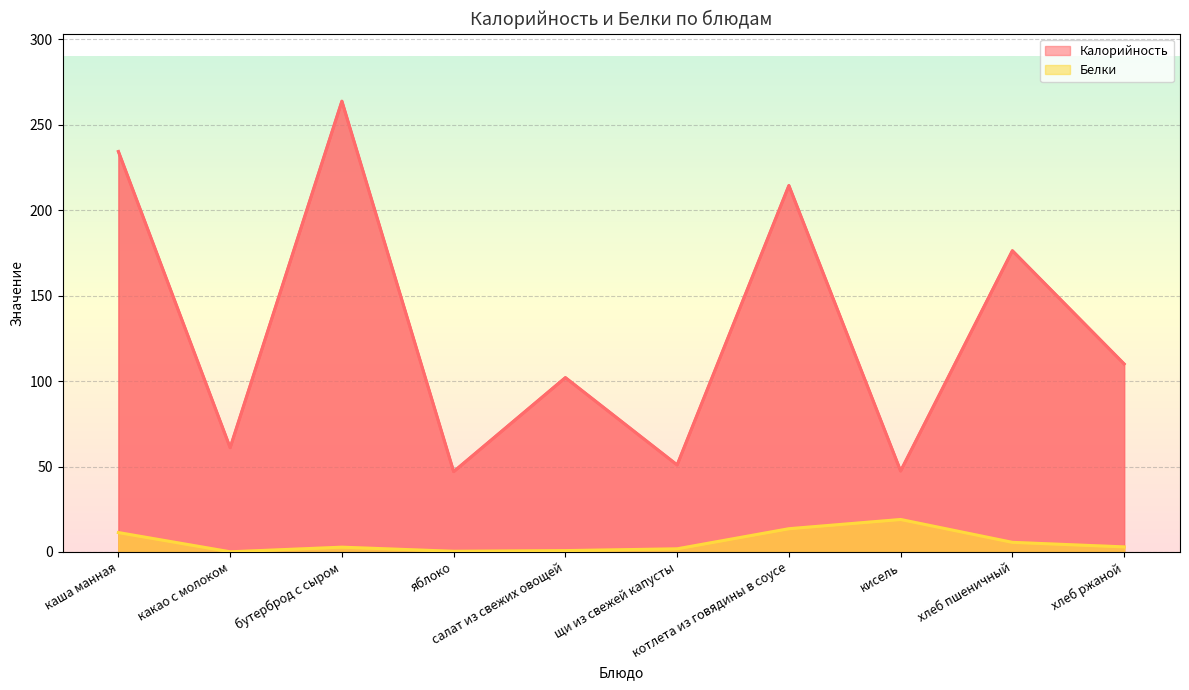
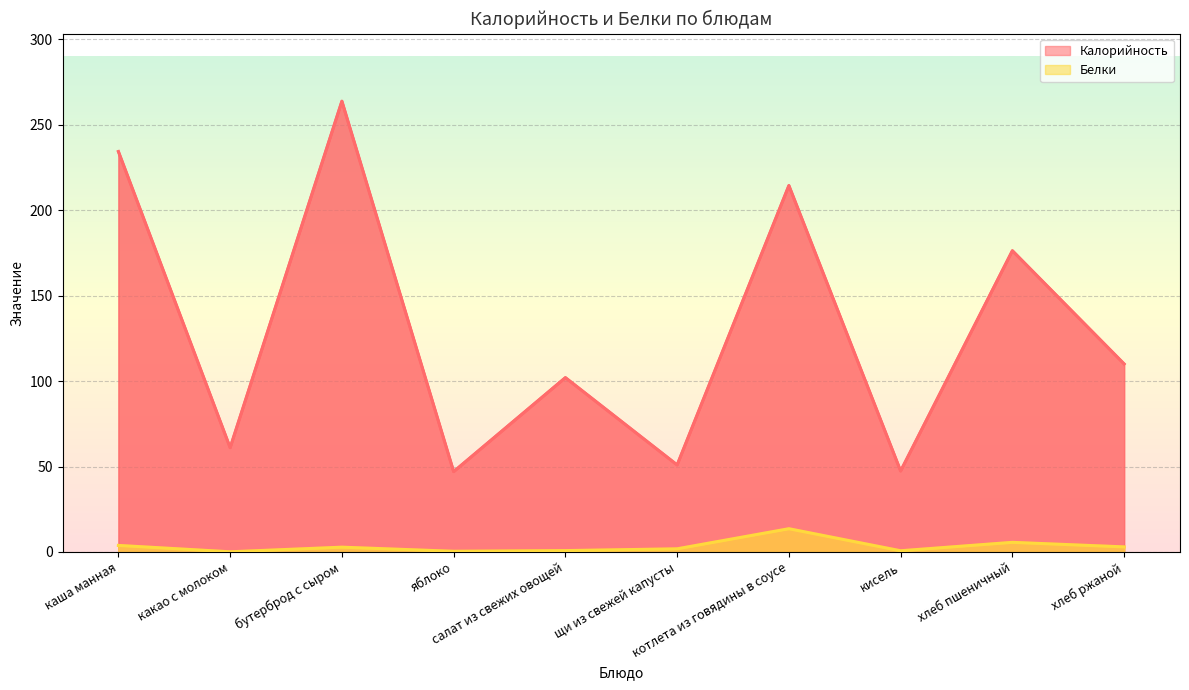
  {
    "Калорийность": {
      "каша манная": 234,
      "какао с молоком": 61,
      "бутерброд с сыром": 264,
      "яблоко": 47,
      "салат из свежих овощей": 102,
      "щи из свежей капусты": 51,
      "котлета из говядины в соусе": 214,
      "кисель": 47,
      "хлеб пшеничный": 176,
      "хлеб ржаной": 110
    },
    "Белки": {
-     "каша манная": 11,
+     "каша манная": 4,
      "какао с молоком": 0,
      "бутерброд с сыром": 3,
      "яблоко": 0,
      "салат из свежих овощей": 1,
      "щи из свежей капусты": 2,
      "котлета из говядины в соусе": 14,
-     "кисель": 19,
+     "кисель": 1,
      "хлеб пшеничный": 6,
      "хлеб ржаной": 3
    }
  }
